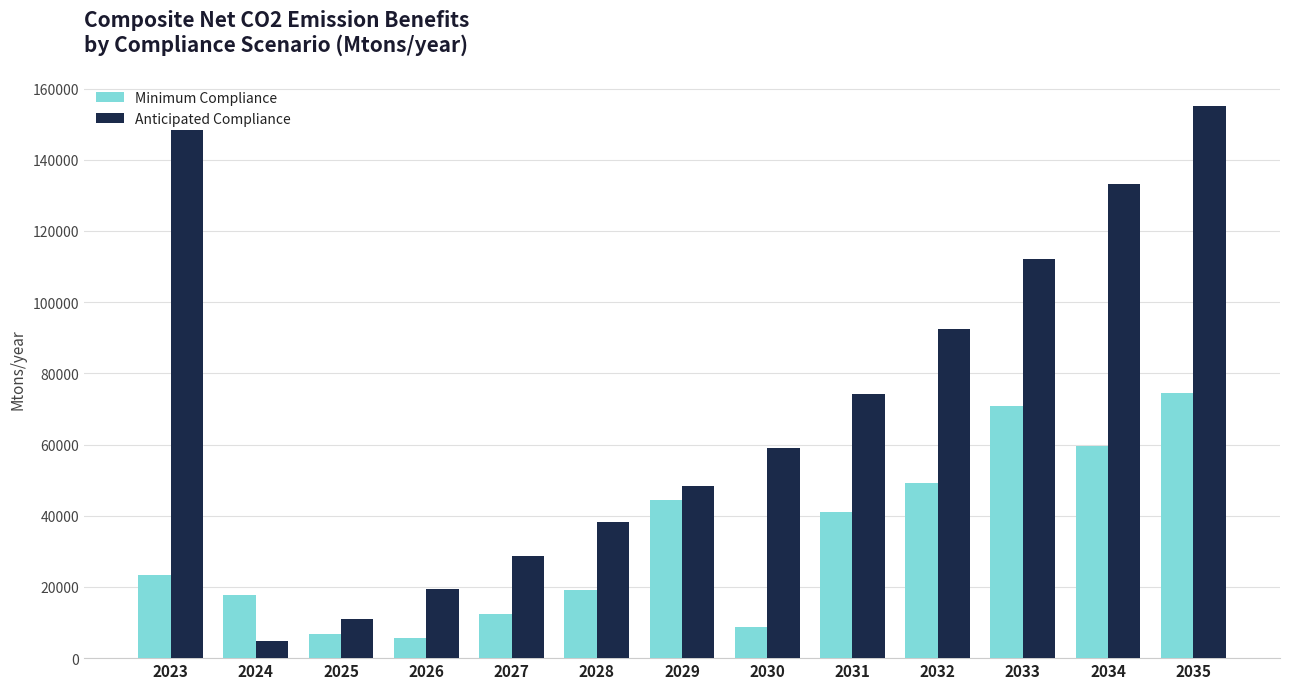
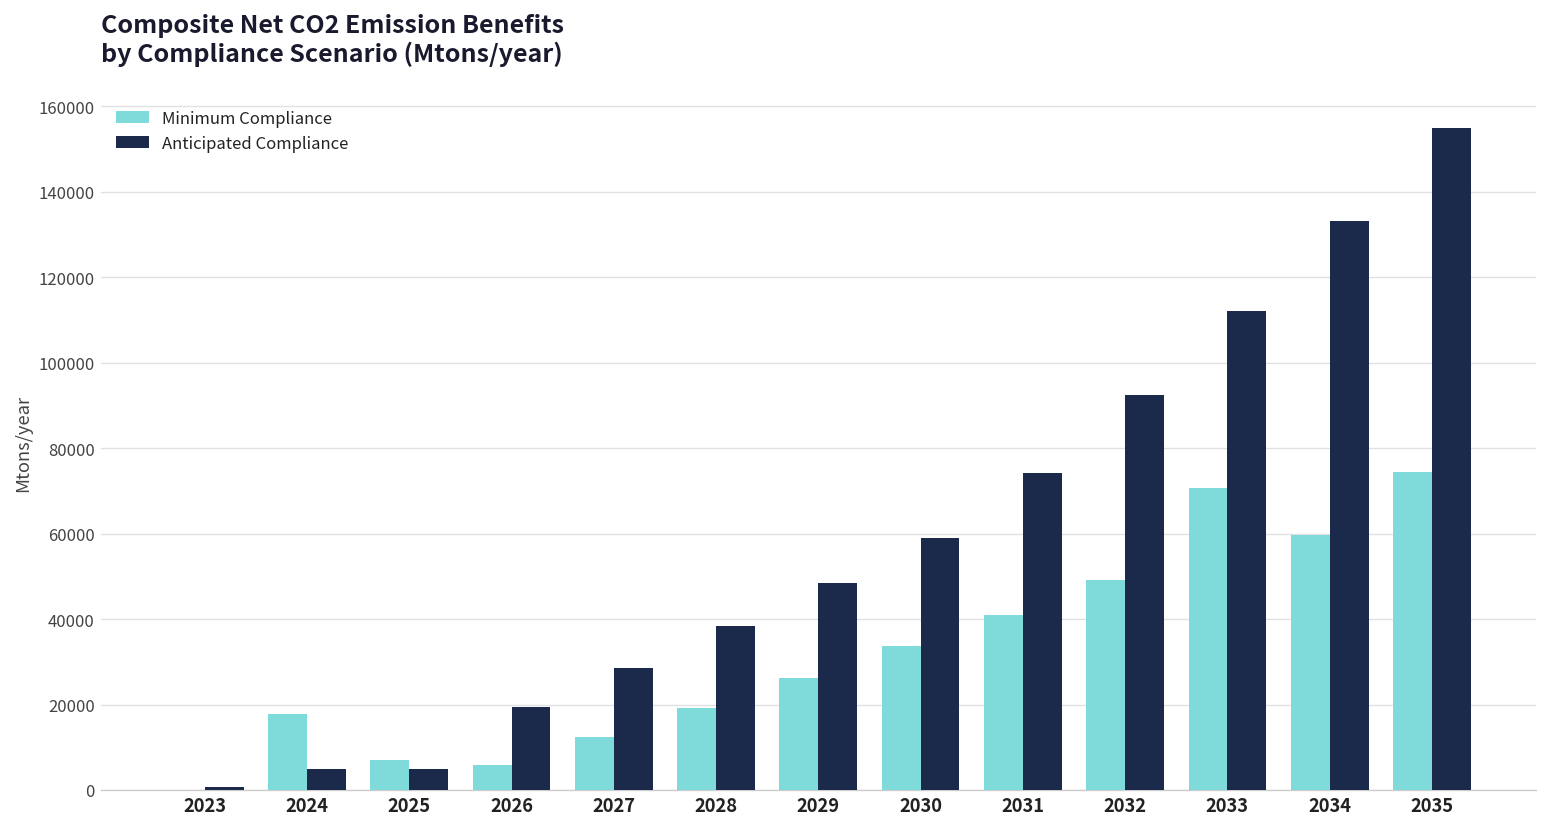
  {
    "Minimum Compliance": {
-     "2023": 23000,
+     "2023": 0,
      "2024": 18000,
      "2025": 7000,
      "2026": 6000,
      "2027": 12000,
      "2028": 19000,
-     "2029": 44000,
-     "2030": 9000,
+     "2029": 26000,
+     "2030": 34000,
      "2031": 41000,
      "2032": 49000,
      "2033": 71000,
      "2034": 60000,
      "2035": 74000
    },
    "Anticipated Compliance": {
-     "2023": 148000,
+     "2023": 1000,
      "2024": 5000,
-     "2025": 11000,
+     "2025": 5000,
      "2026": 19000,
      "2027": 29000,
      "2028": 38000,
      "2029": 48000,
      "2030": 59000,
      "2031": 74000,
      "2032": 92000,
      "2033": 112000,
      "2034": 133000,
      "2035": 155000
    }
  }
